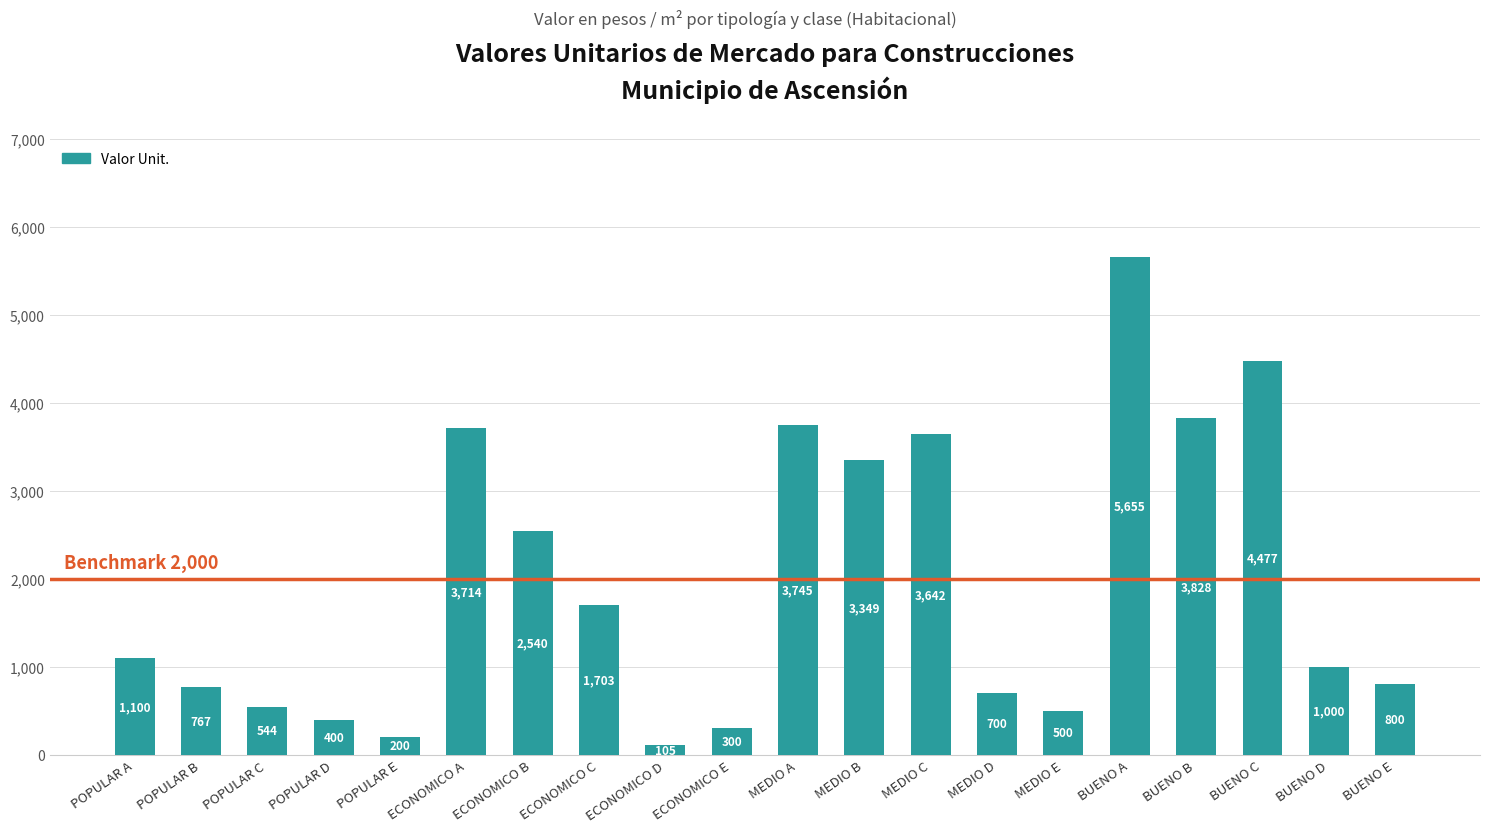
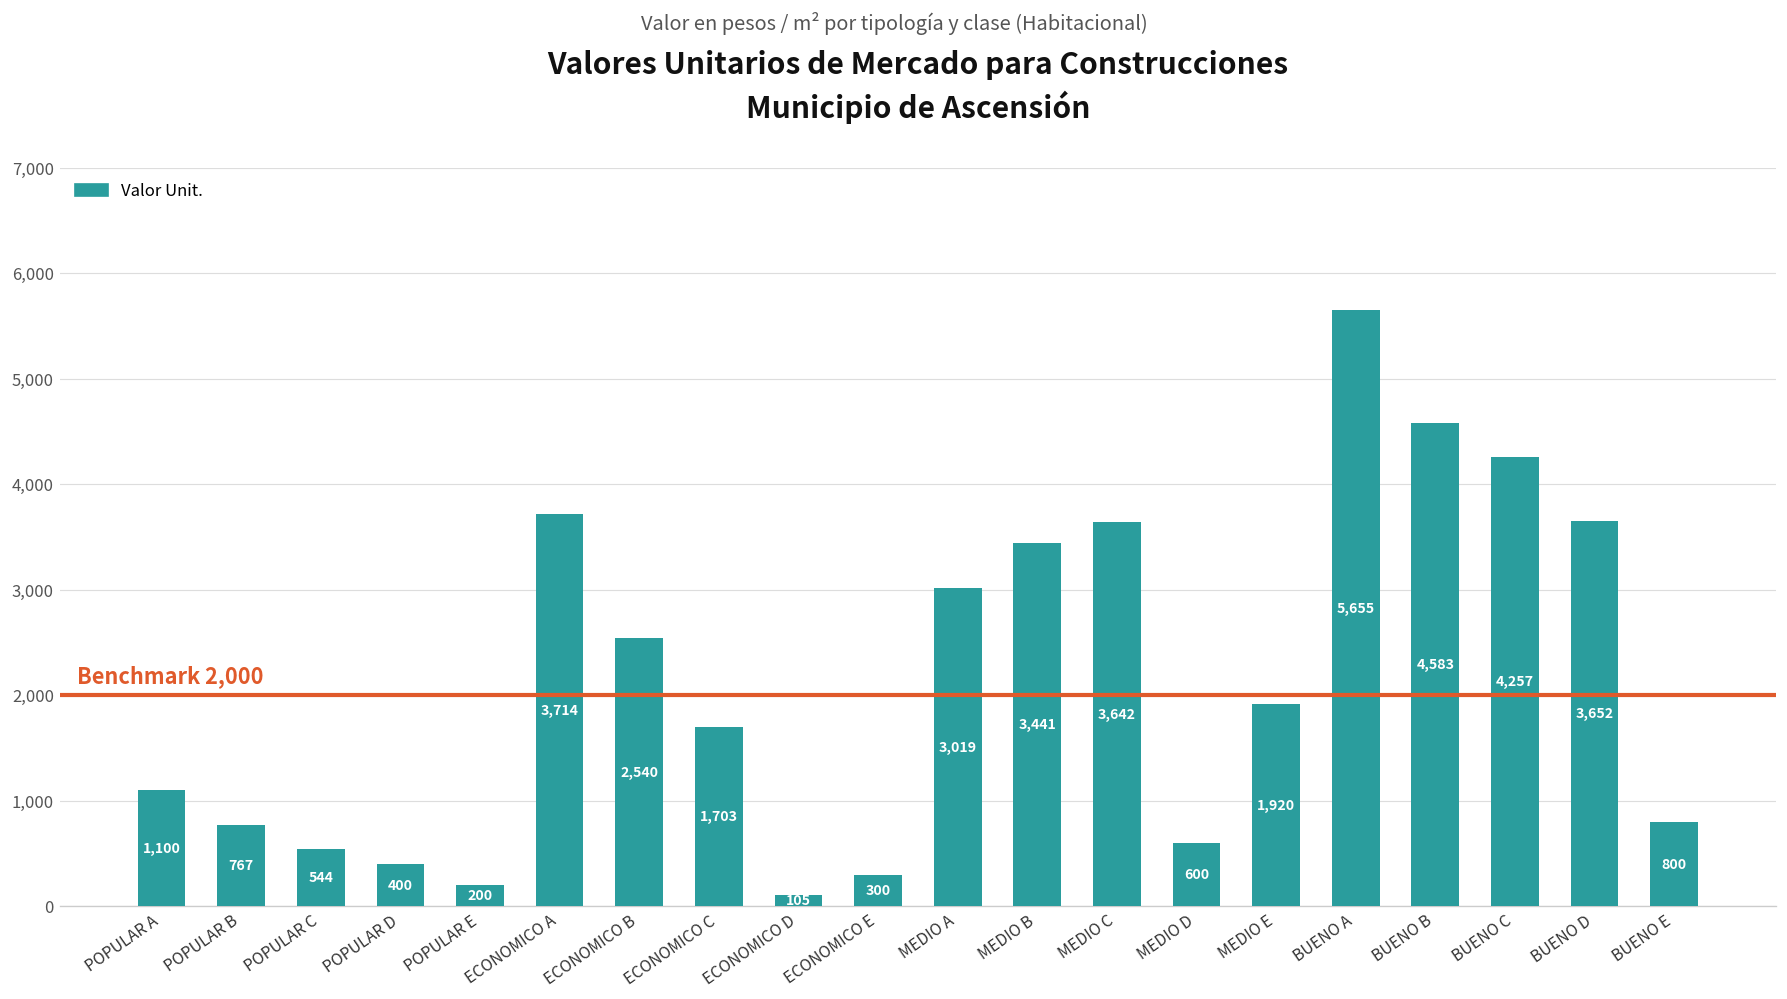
  {
    "POPULAR A": "1,100",
    "POPULAR B": "767",
    "POPULAR C": "544",
    "POPULAR D": "400",
    "POPULAR E": "200",
    "ECONOMICO A": "3,714",
    "ECONOMICO B": "2,540",
    "ECONOMICO C": "1,703",
    "ECONOMICO D": "105",
    "ECONOMICO E": "300",
-   "MEDIO A": "3,745",
-   "MEDIO B": "3,349",
+   "MEDIO A": "3,019",
+   "MEDIO B": "3,441",
    "MEDIO C": "3,642",
-   "MEDIO D": "700",
-   "MEDIO E": "500",
+   "MEDIO D": "600",
+   "MEDIO E": "1,920",
    "BUENO A": "5,655",
-   "BUENO B": "3,828",
-   "BUENO C": "4,477",
-   "BUENO D": "1,000",
+   "BUENO B": "4,583",
+   "BUENO C": "4,257",
+   "BUENO D": "3,652",
    "BUENO E": "800"
  }
